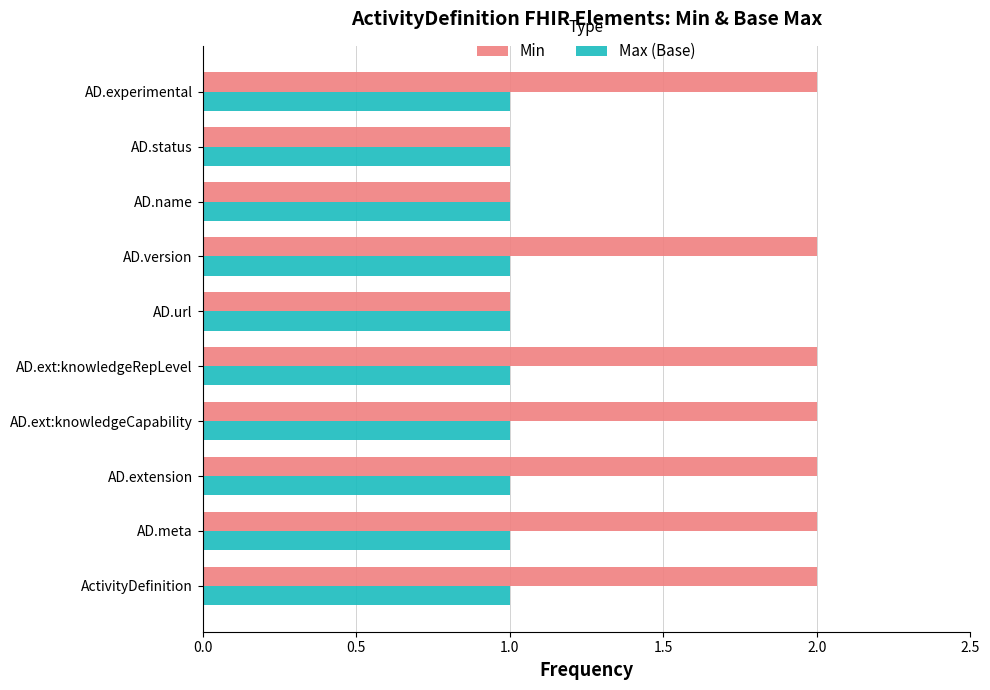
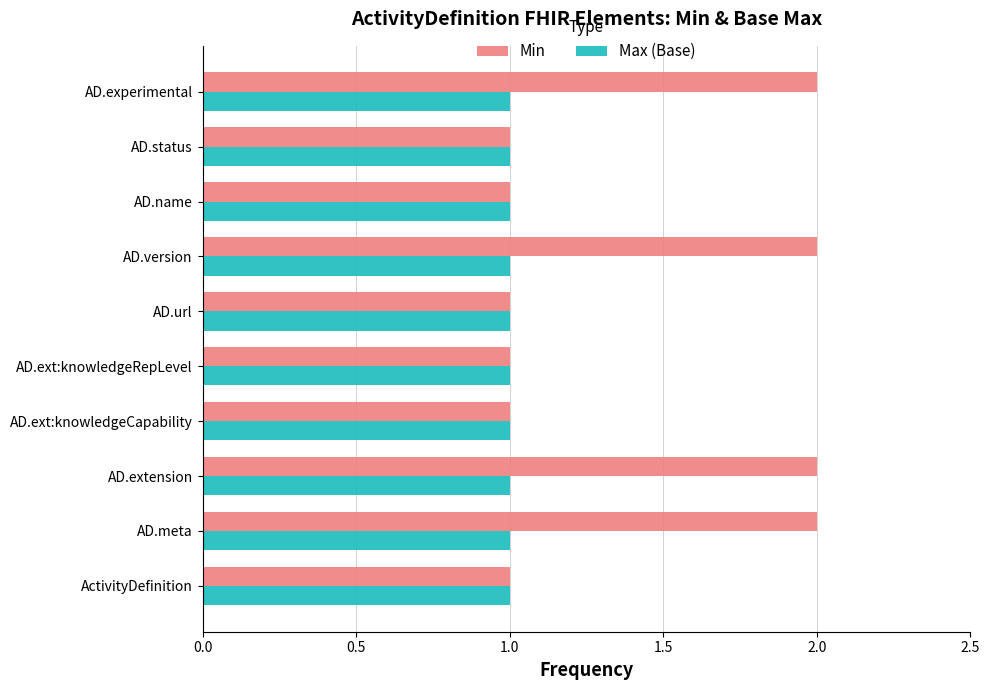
  {
    "Min": {
      "AD.experimental": 2,
      "AD.status": 1,
      "AD.name": 1,
      "AD.version": 2,
      "AD.url": 1,
-     "AD.ext:knowledgeRepLevel": 2,
-     "AD.ext:knowledgeCapability": 2,
+     "AD.ext:knowledgeRepLevel": 1,
+     "AD.ext:knowledgeCapability": 1,
      "AD.extension": 2,
      "AD.meta": 2,
-     "ActivityDefinition": 2
+     "ActivityDefinition": 1
    },
    "Max (Base)": {
      "AD.experimental": 1,
      "AD.status": 1,
      "AD.name": 1,
      "AD.version": 1,
      "AD.url": 1,
      "AD.ext:knowledgeRepLevel": 1,
      "AD.ext:knowledgeCapability": 1,
      "AD.extension": 1,
      "AD.meta": 1,
      "ActivityDefinition": 1
    }
  }
